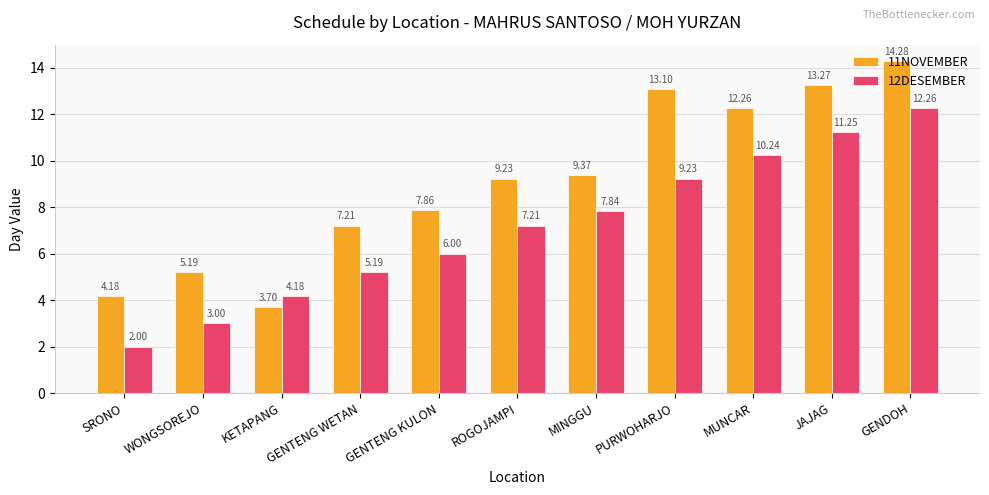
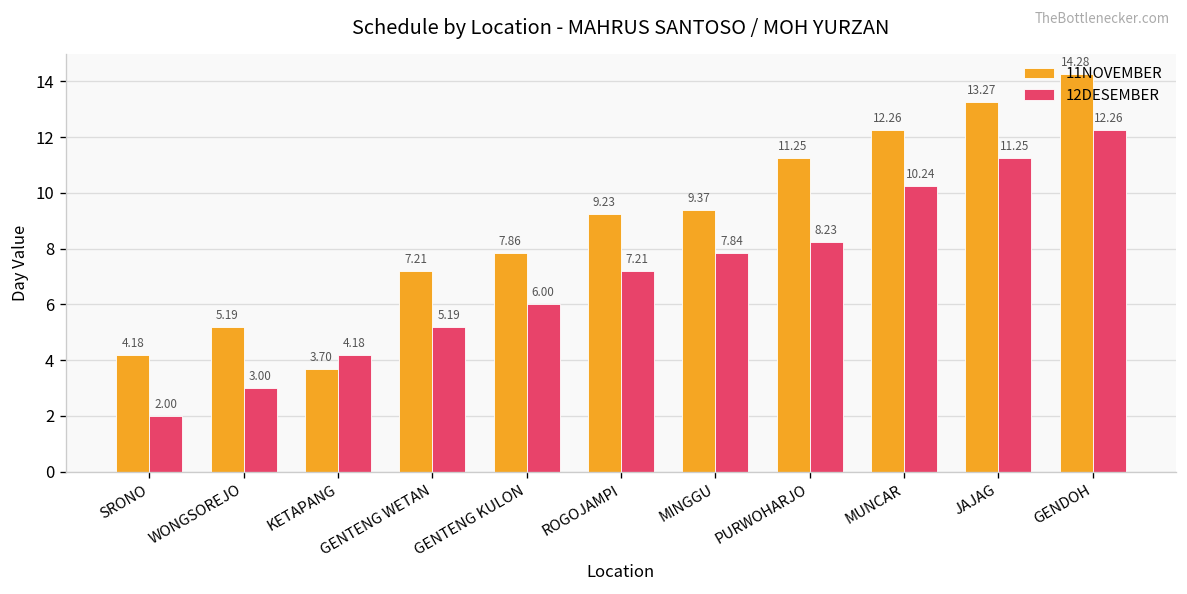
  {
    "11NOVEMBER": {
      "SRONO": 4.18,
      "WONGSOREJO": 5.19,
      "KETAPANG": 3.70,
      "GENTENG WETAN": 7.21,
      "GENTENG KULON": 7.86,
      "ROGOJAMPI": 9.23,
      "MINGGU": 9.37,
-     "PURWOHARJO": 13.10,
+     "PURWOHARJO": 11.25,
      "MUNCAR": 12.26,
      "JAJAG": 13.27,
      "GENDOH": 14.28
    },
    "12DESEMBER": {
      "SRONO": 2.00,
      "WONGSOREJO": 3.00,
      "KETAPANG": 4.18,
      "GENTENG WETAN": 5.19,
      "GENTENG KULON": 6.00,
      "ROGOJAMPI": 7.21,
      "MINGGU": 7.84,
-     "PURWOHARJO": 9.23,
+     "PURWOHARJO": 8.23,
      "MUNCAR": 10.24,
      "JAJAG": 11.25,
      "GENDOH": 12.26
    }
  }
